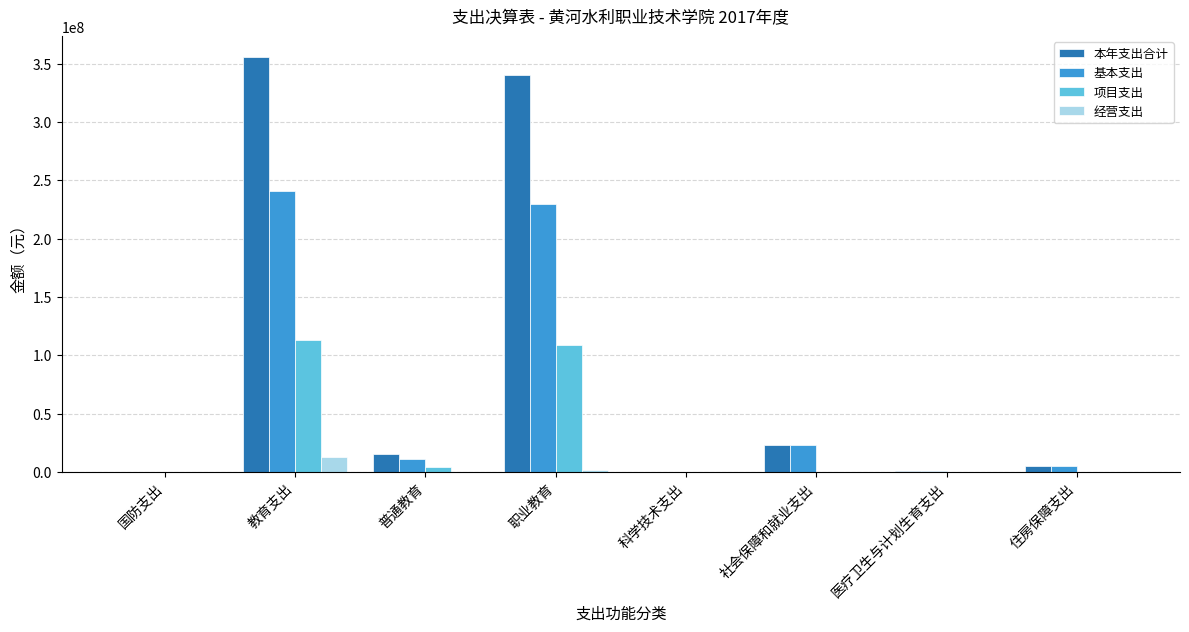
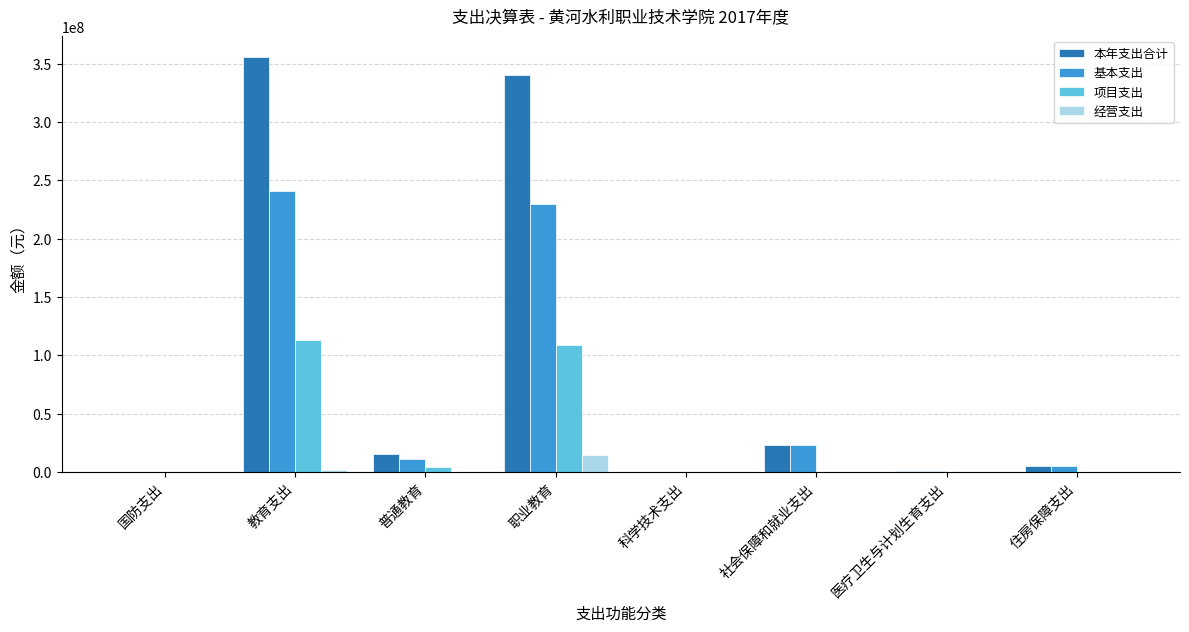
  {
    "经营支出": {
      "国防支出": 0,
-     "教育支出": 13000000,
+     "教育支出": 2000000,
      "普通教育": 0,
-     "职业教育": 2000000,
+     "职业教育": 15000000,
      "科学技术支出": 0,
      "社会保障和就业支出": 0,
      "医疗卫生与计划生育支出": 0,
      "住房保障支出": 0
    }
  }
